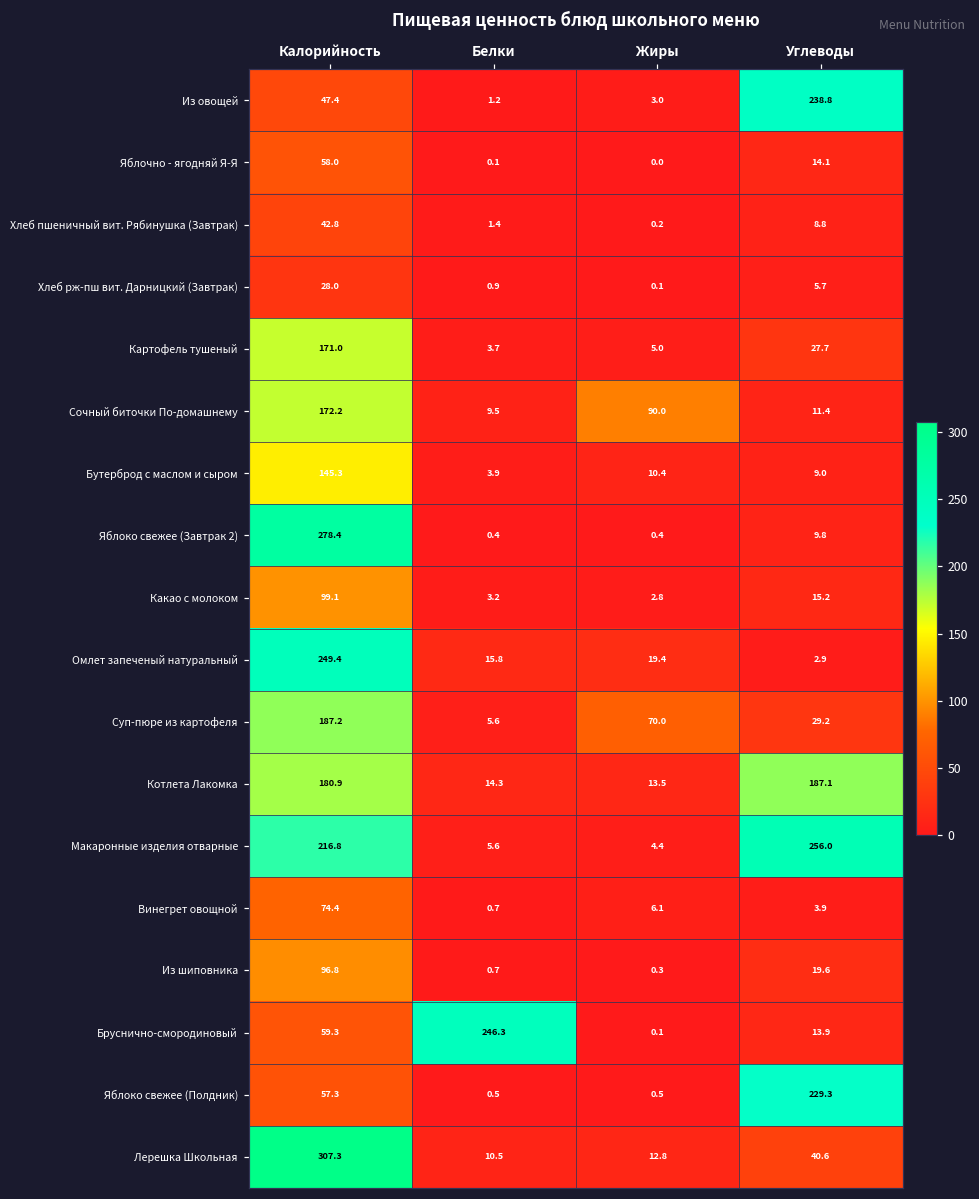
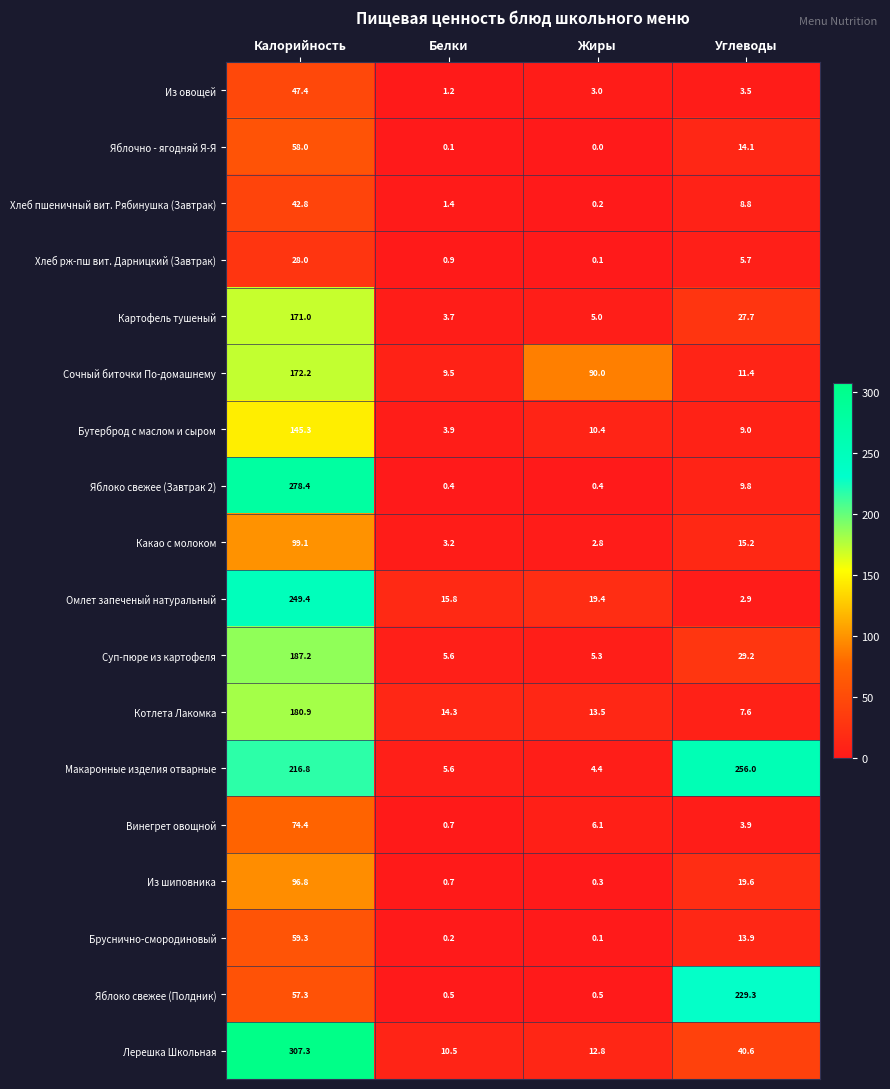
  {
    "Из овощей": {
      "Калорийность": 47.4,
      "Белки": 1.2,
      "Жиры": 3.0,
-     "Углеводы": 238.8
+     "Углеводы": 3.5
    },
    "Яблочно - ягодняй Я-Я": {
      "Калорийность": 58.0,
      "Белки": 0.1,
      "Жиры": 0.0,
      "Углеводы": 14.1
    },
    "Хлеб пшеничный вит. Рябинушка (Завтрак)": {
      "Калорийность": 42.8,
      "Белки": 1.4,
      "Жиры": 0.2,
      "Углеводы": 8.8
    },
    "Хлеб рж-пш вит. Дарницкий (Завтрак)": {
      "Калорийность": 28.0,
      "Белки": 0.9,
      "Жиры": 0.1,
      "Углеводы": 5.7
    },
    "Картофель тушеный": {
      "Калорийность": 171.0,
      "Белки": 3.7,
      "Жиры": 5.0,
      "Углеводы": 27.7
    },
    "Сочный биточки По-домашнему": {
      "Калорийность": 172.2,
      "Белки": 9.5,
      "Жиры": 90.0,
      "Углеводы": 11.4
    },
    "Бутерброд с маслом и сыром": {
      "Калорийность": 145.3,
      "Белки": 3.9,
      "Жиры": 10.4,
      "Углеводы": 9.0
    },
    "Яблоко свежее (Завтрак 2)": {
      "Калорийность": 278.4,
      "Белки": 0.4,
      "Жиры": 0.4,
      "Углеводы": 9.8
    },
    "Какао с молоком": {
      "Калорийность": 99.1,
      "Белки": 3.2,
      "Жиры": 2.8,
      "Углеводы": 15.2
    },
    "Омлет запеченый натуральный": {
      "Калорийность": 249.4,
      "Белки": 15.8,
      "Жиры": 19.4,
      "Углеводы": 2.9
    },
    "Суп-пюре из картофеля": {
      "Калорийность": 187.2,
      "Белки": 5.6,
-     "Жиры": 70.0,
+     "Жиры": 5.3,
      "Углеводы": 29.2
    },
    "Котлета Лакомка": {
      "Калорийность": 180.9,
      "Белки": 14.3,
      "Жиры": 13.5,
-     "Углеводы": 187.1
+     "Углеводы": 7.6
    },
    "Макаронные изделия отварные": {
      "Калорийность": 216.8,
      "Белки": 5.6,
      "Жиры": 4.4,
      "Углеводы": 256.0
    },
    "Винегрет овощной": {
      "Калорийность": 74.4,
      "Белки": 0.7,
      "Жиры": 6.1,
      "Углеводы": 3.9
    },
    "Из шиповника": {
      "Калорийность": 96.8,
      "Белки": 0.7,
      "Жиры": 0.3,
      "Углеводы": 19.6
    },
    "Бруснично-смородиновый": {
      "Калорийность": 59.3,
-     "Белки": 246.3,
+     "Белки": 0.2,
      "Жиры": 0.1,
      "Углеводы": 13.9
    },
    "Яблоко свежее (Полдник)": {
      "Калорийность": 57.3,
      "Белки": 0.5,
      "Жиры": 0.5,
      "Углеводы": 229.3
    },
    "Лерешка Школьная": {
      "Калорийность": 307.3,
      "Белки": 10.5,
      "Жиры": 12.8,
      "Углеводы": 40.6
    }
  }
